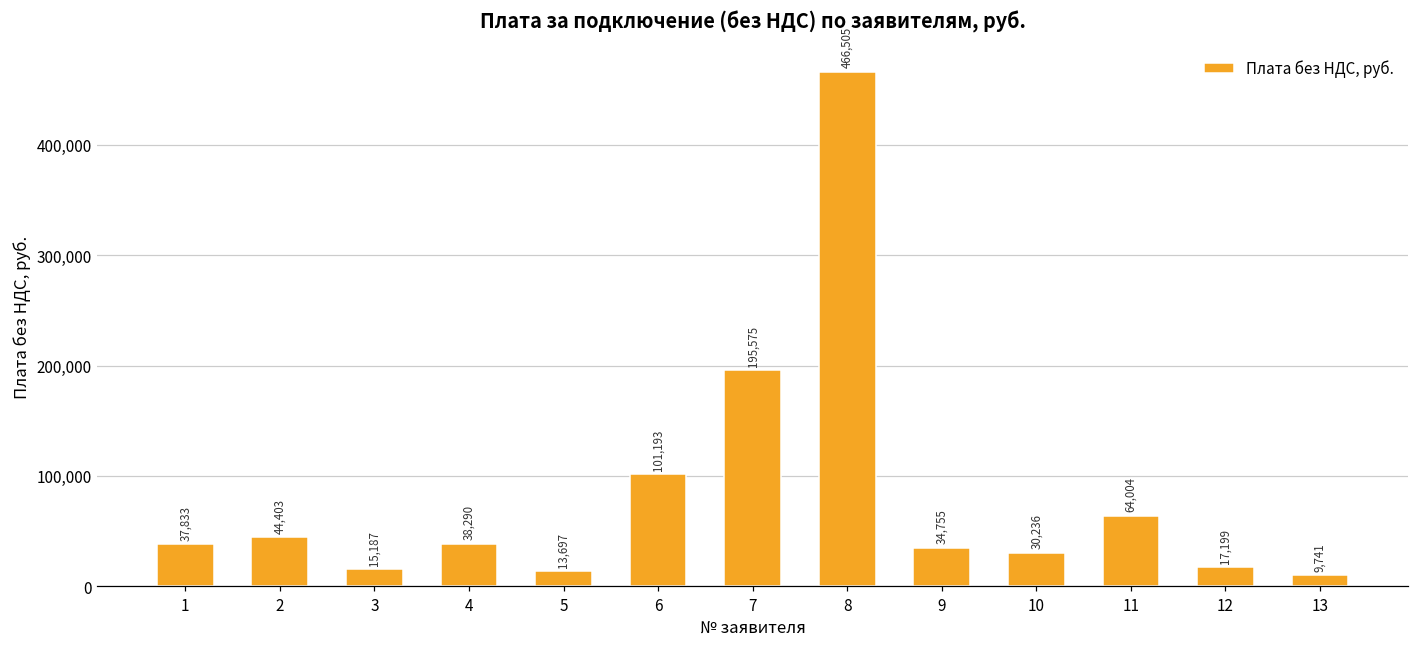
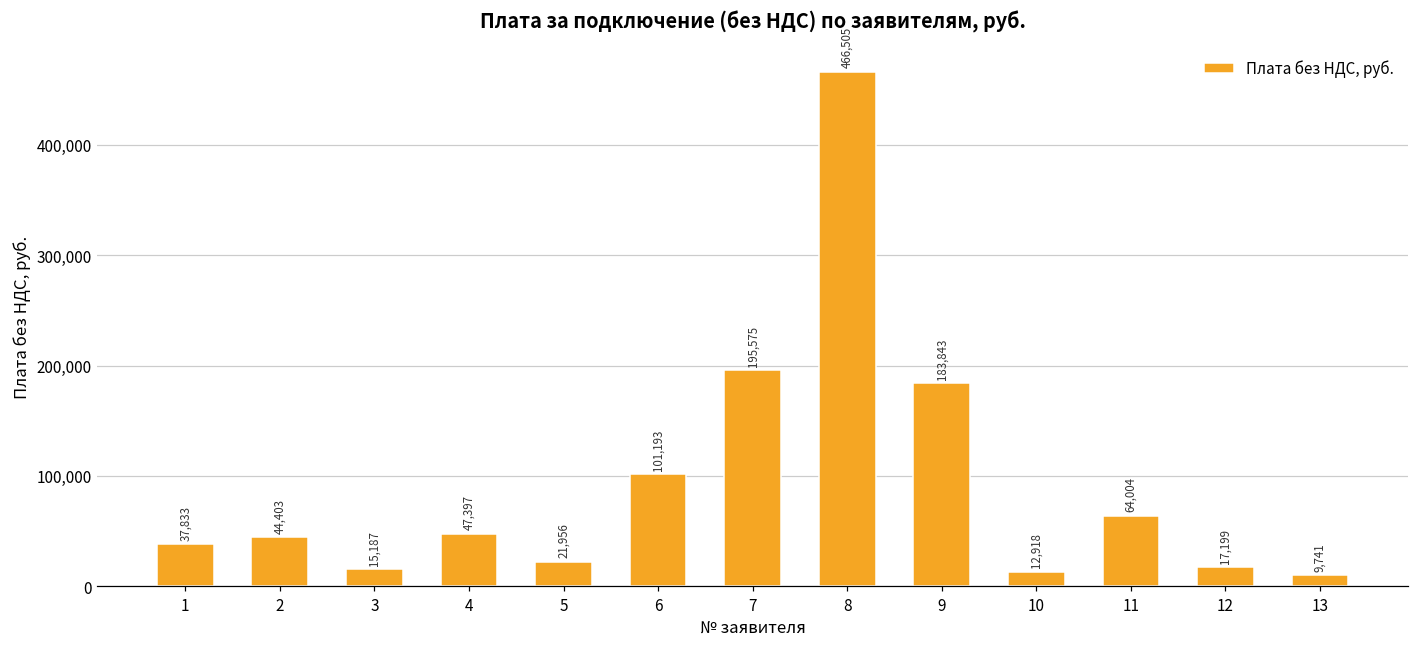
  {
    "1": "37,833",
    "2": "44,403",
    "3": "15,187",
-   "4": "38,290",
-   "5": "13,697",
+   "4": "47,397",
+   "5": "21,956",
    "6": "101,193",
    "7": "195,575",
    "8": "466,505",
-   "9": "34,755",
-   "10": "30,236",
+   "9": "183,843",
+   "10": "12,918",
    "11": "64,004",
    "12": "17,199",
    "13": "9,741"
  }
